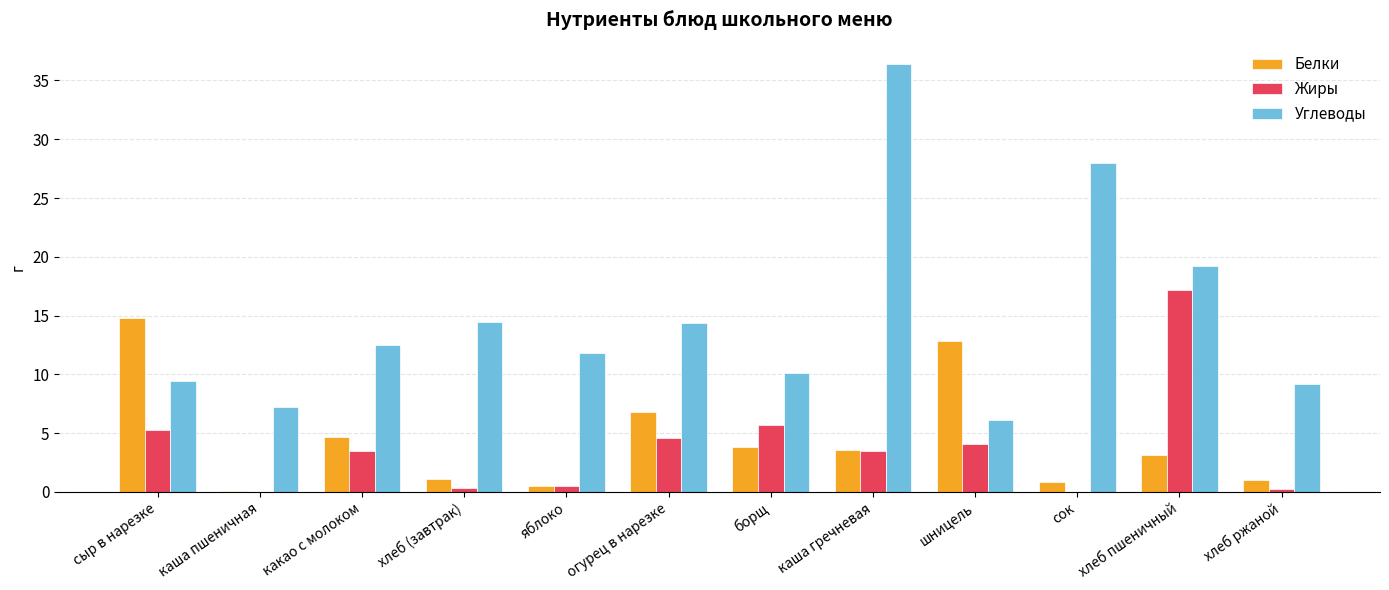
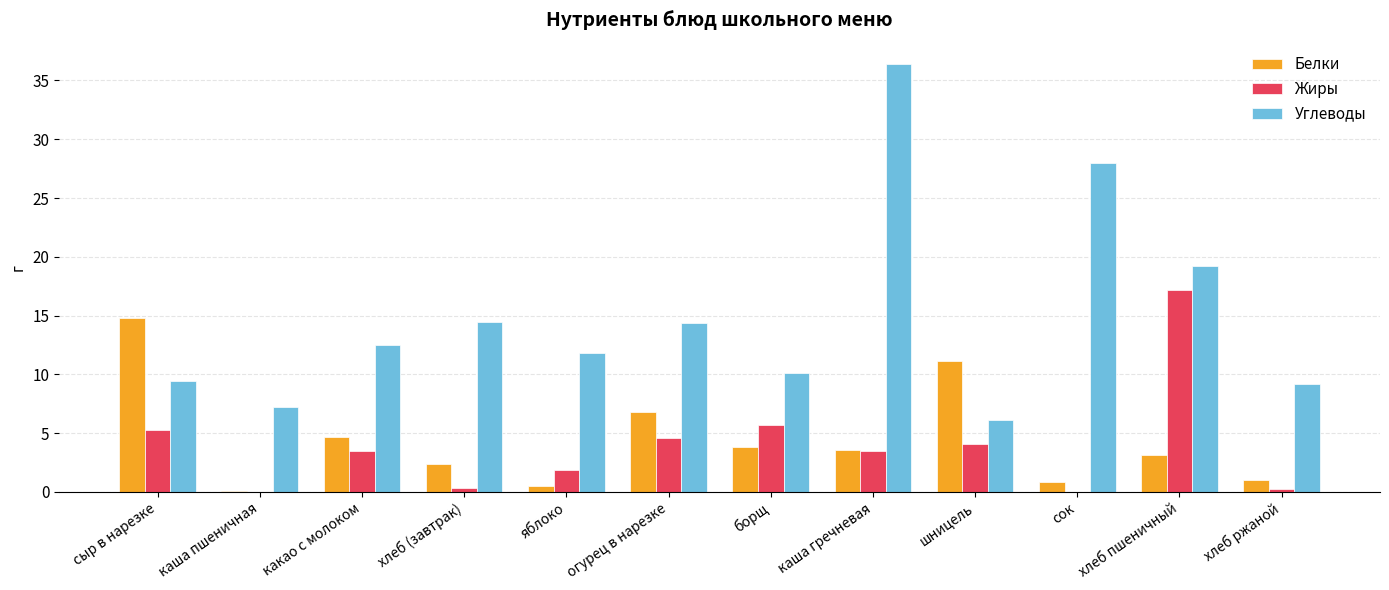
  {
    "Белки": {
      "сыр в нарезке": 14.8,
      "какао с молоком": 4.7,
-     "хлеб (завтрак)": 1.1,
+     "хлеб (завтрак)": 2.4,
      "яблоко": 0.5,
      "огурец в нарезке": 6.8,
      "борщ": 3.8,
      "каша гречневая": 3.6,
-     "шницель": 12.8,
+     "шницель": 11.1,
      "сок": 0.8,
      "хлеб пшеничный": 3.2,
      "хлеб ржаной": 1.0
    },
    "Жиры": {
      "сыр в нарезке": 5.3,
      "каша пшеничная": 0.0,
      "какао с молоком": 3.5,
      "хлеб (завтрак)": 0.3,
-     "яблоко": 0.5,
+     "яблоко": 1.9,
      "огурец в нарезке": 4.6,
      "борщ": 5.7,
      "каша гречневая": 3.5,
      "шницель": 4.1,
      "сок": 0.0,
      "хлеб пшеничный": 17.2
    },
    "Углеводы": {
      "сыр в нарезке": 9.4,
      "каша пшеничная": 7.2,
      "какао с молоком": 12.5,
      "хлеб (завтрак)": 14.4,
      "яблоко": 11.8,
      "огурец в нарезке": 14.4,
      "борщ": 10.1,
      "каша гречневая": 36.4,
      "шницель": 6.1,
      "сок": 28.0,
      "хлеб пшеничный": 19.2,
      "хлеб ржаной": 9.2
    }
  }
